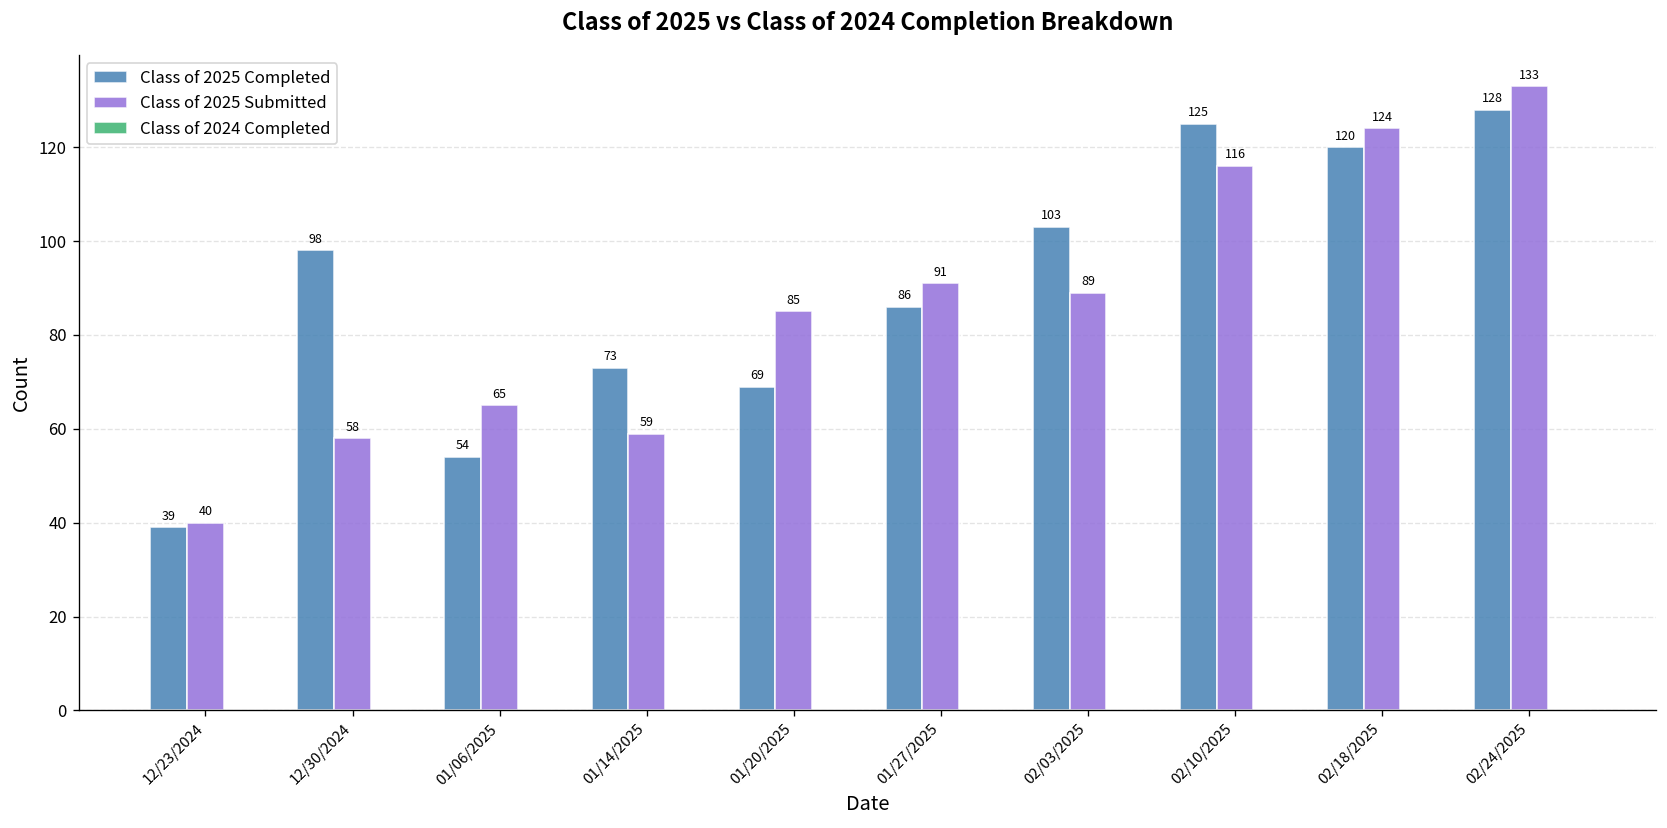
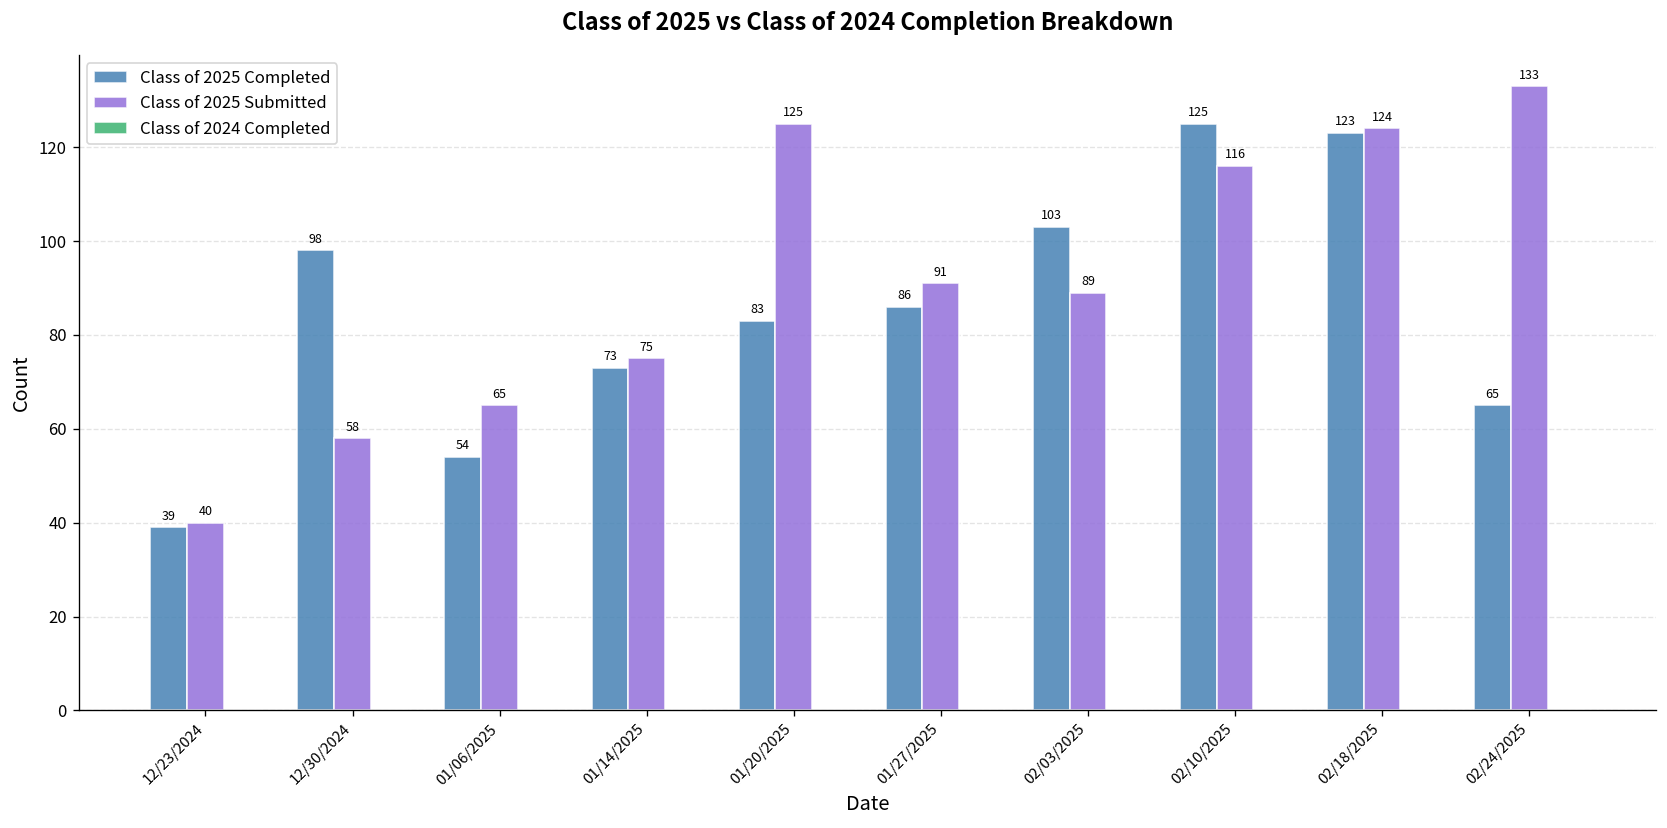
  {
    "Class of 2025 Completed": {
      "12/23/2024": 39,
      "12/30/2024": 98,
      "01/06/2025": 54,
      "01/14/2025": 73,
-     "01/20/2025": 69,
+     "01/20/2025": 83,
      "01/27/2025": 86,
      "02/03/2025": 103,
      "02/10/2025": 125,
-     "02/18/2025": 120,
-     "02/24/2025": 128
+     "02/18/2025": 123,
+     "02/24/2025": 65
    },
    "Class of 2025 Submitted": {
      "12/23/2024": 40,
      "12/30/2024": 58,
      "01/06/2025": 65,
-     "01/14/2025": 59,
-     "01/20/2025": 85,
+     "01/14/2025": 75,
+     "01/20/2025": 125,
      "01/27/2025": 91,
      "02/03/2025": 89,
      "02/10/2025": 116,
      "02/18/2025": 124,
      "02/24/2025": 133
    },
    "Class of 2024 Completed": {
      "12/23/2024": 0,
      "12/30/2024": 0,
      "01/06/2025": 0,
      "01/14/2025": 0,
      "01/20/2025": 0,
      "01/27/2025": 0,
      "02/03/2025": 0,
      "02/10/2025": 0,
      "02/18/2025": 0,
      "02/24/2025": 0
    }
  }
